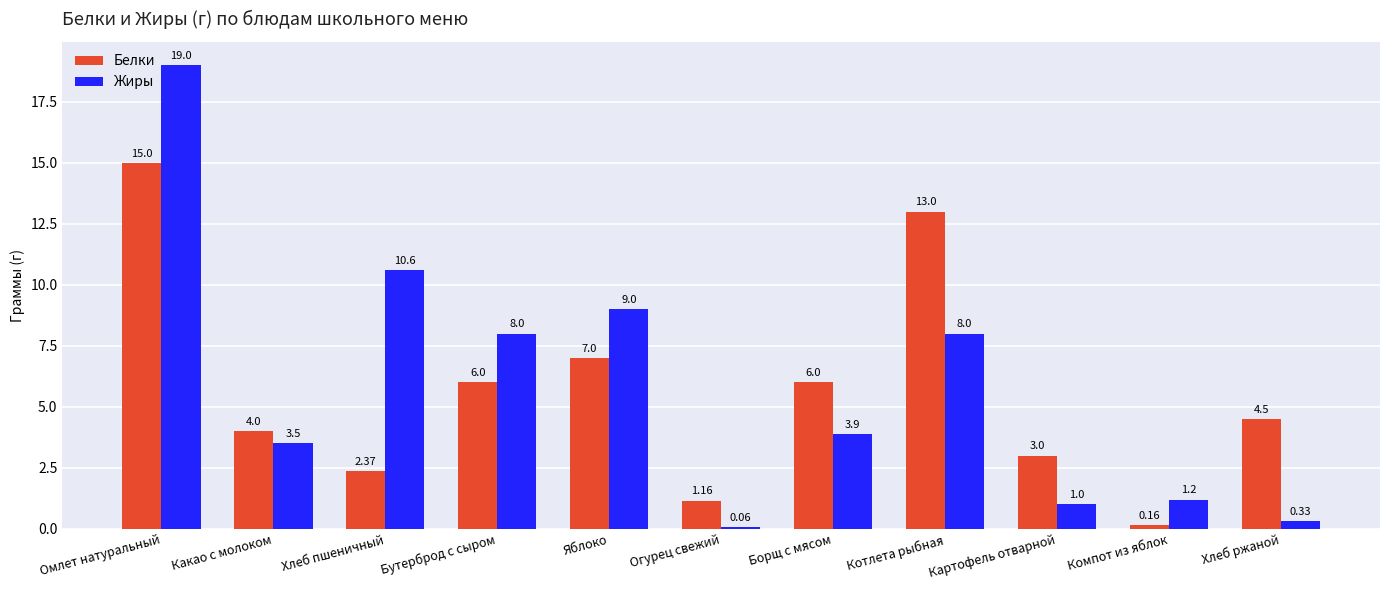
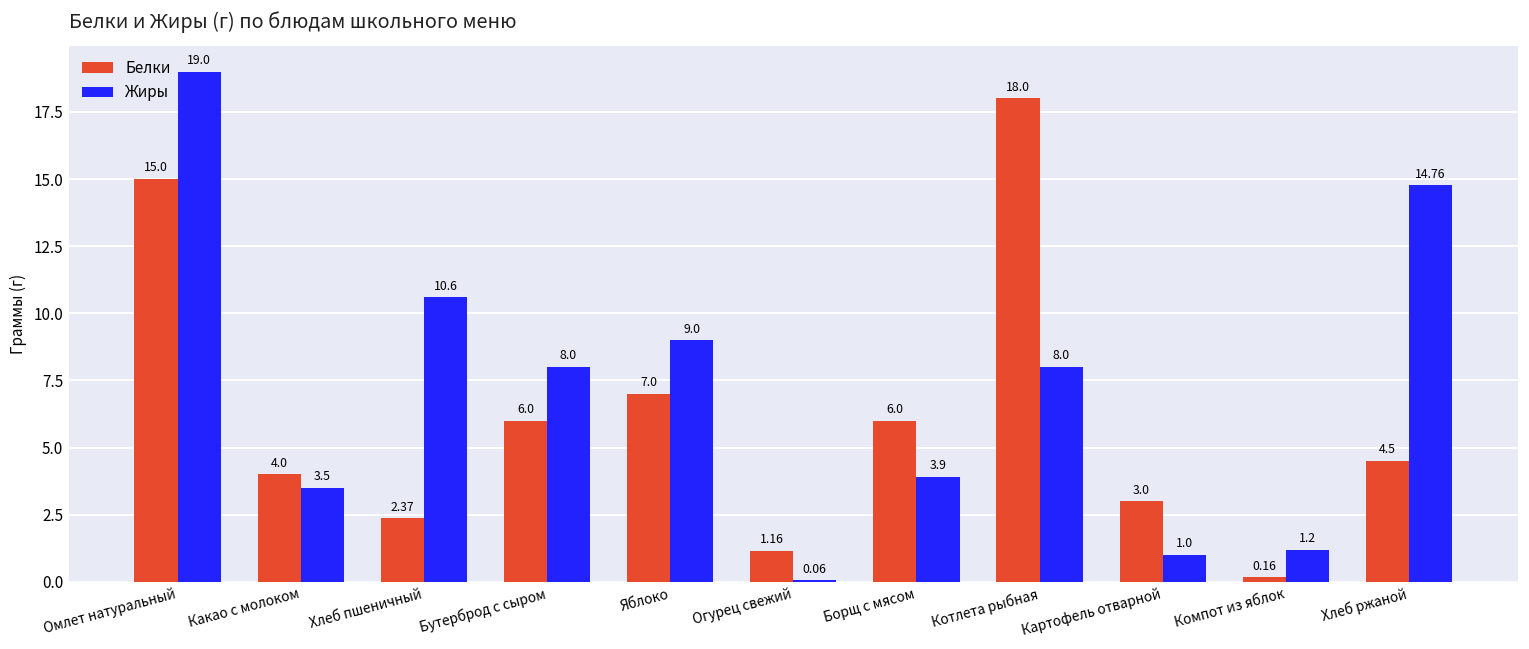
  {
    "Белки": {
      "Омлет натуральный": 15.0,
      "Какао с молоком": 4.0,
      "Хлеб пшеничный": 2.37,
      "Бутерброд с сыром": 6.0,
      "Яблоко": 7.0,
      "Огурец свежий": 1.16,
      "Борщ с мясом": 6.0,
-     "Котлета рыбная": 13.0,
+     "Котлета рыбная": 18.0,
      "Картофель отварной": 3.0,
      "Компот из яблок": 0.16,
      "Хлеб ржаной": 4.5
    },
    "Жиры": {
      "Омлет натуральный": 19.0,
      "Какао с молоком": 3.5,
      "Хлеб пшеничный": 10.6,
      "Бутерброд с сыром": 8.0,
      "Яблоко": 9.0,
      "Огурец свежий": 0.06,
      "Борщ с мясом": 3.9,
      "Котлета рыбная": 8.0,
      "Картофель отварной": 1.0,
      "Компот из яблок": 1.2,
-     "Хлеб ржаной": 0.33
+     "Хлеб ржаной": 14.76
    }
  }
